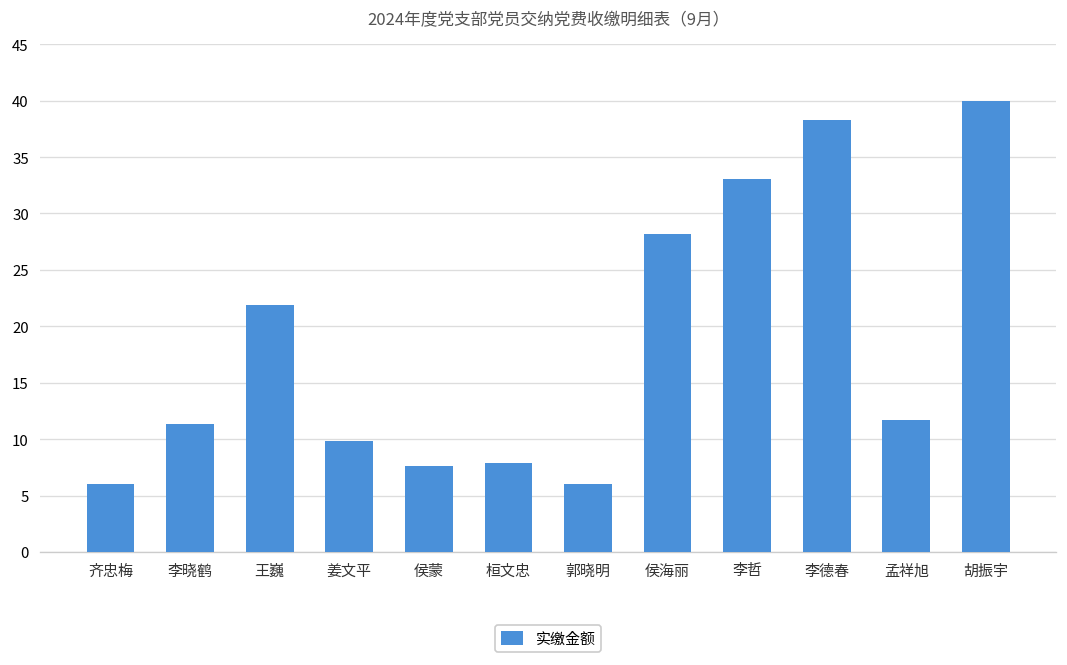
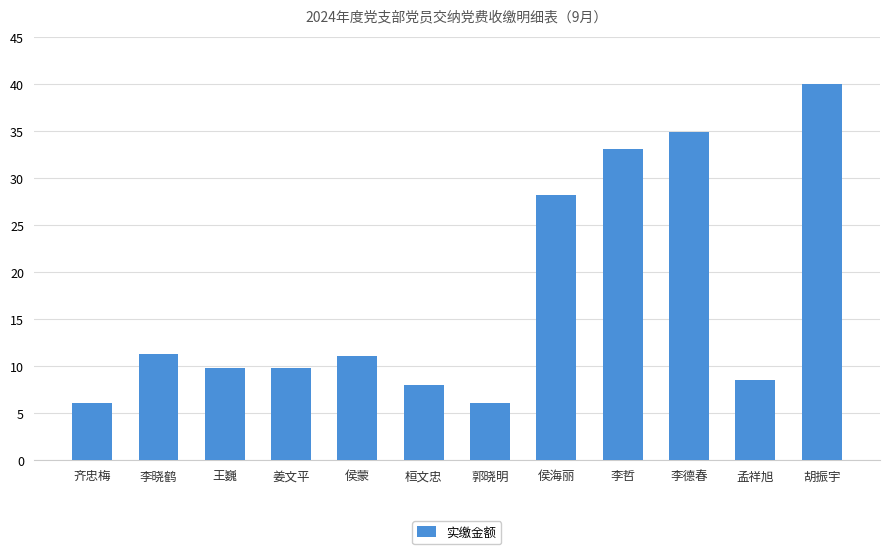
  {
    "齐忠梅": 6,
    "李晓鹤": 11,
-   "王巍": 22,
+   "王巍": 10,
    "姜文平": 10,
-   "侯蒙": 8,
+   "侯蒙": 11,
    "桓文忠": 8,
    "郭晓明": 6,
    "侯海丽": 28,
    "李哲": 33,
-   "李德春": 38,
-   "孟祥旭": 12,
+   "李德春": 35,
+   "孟祥旭": 9,
    "胡振宇": 40
  }
